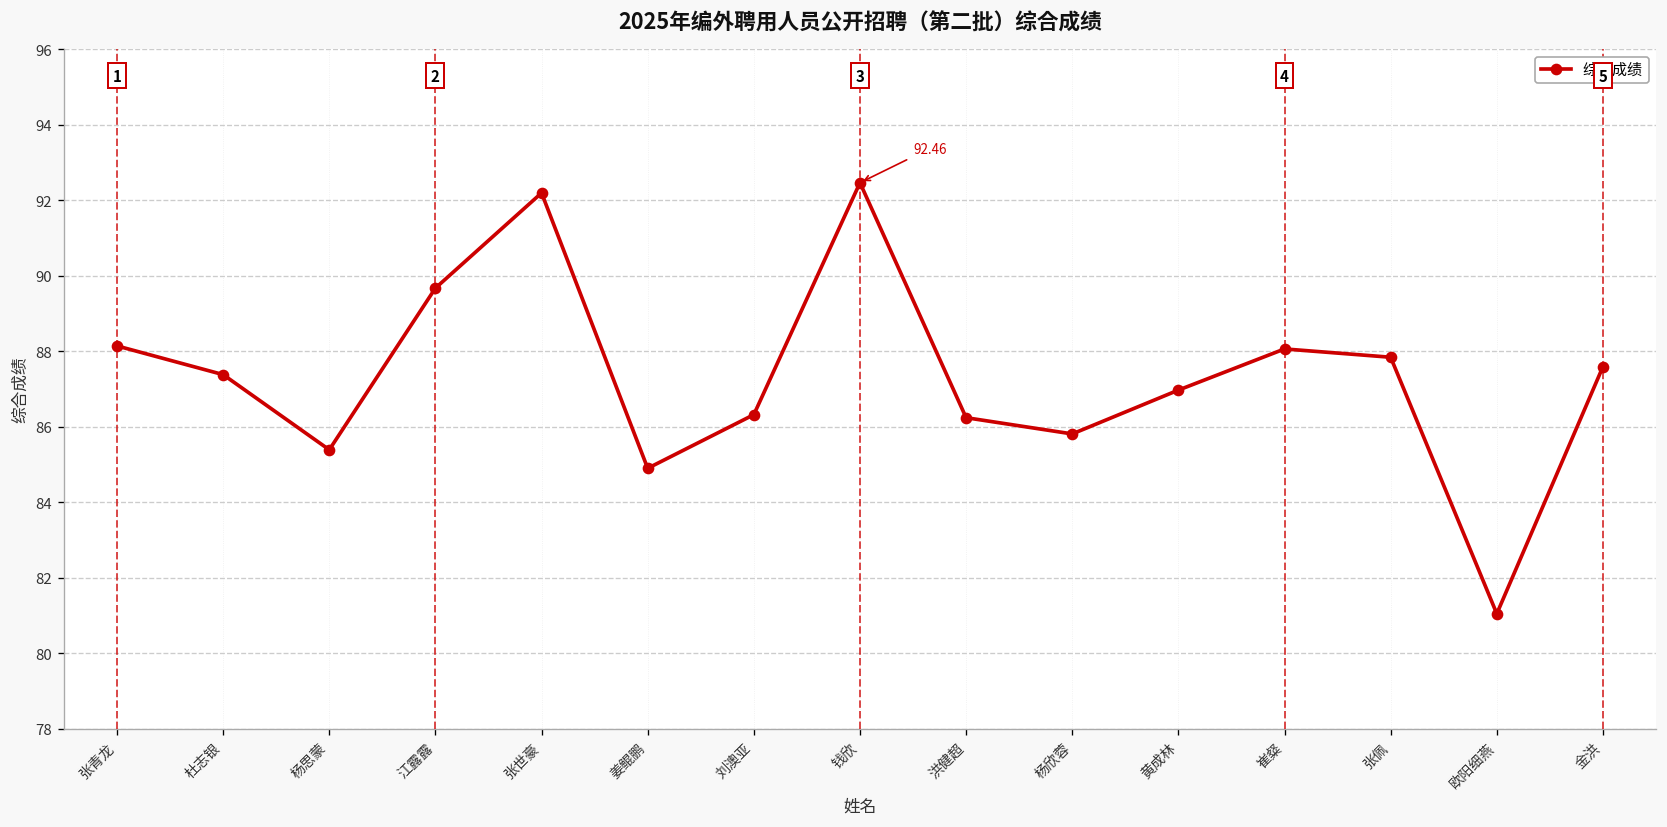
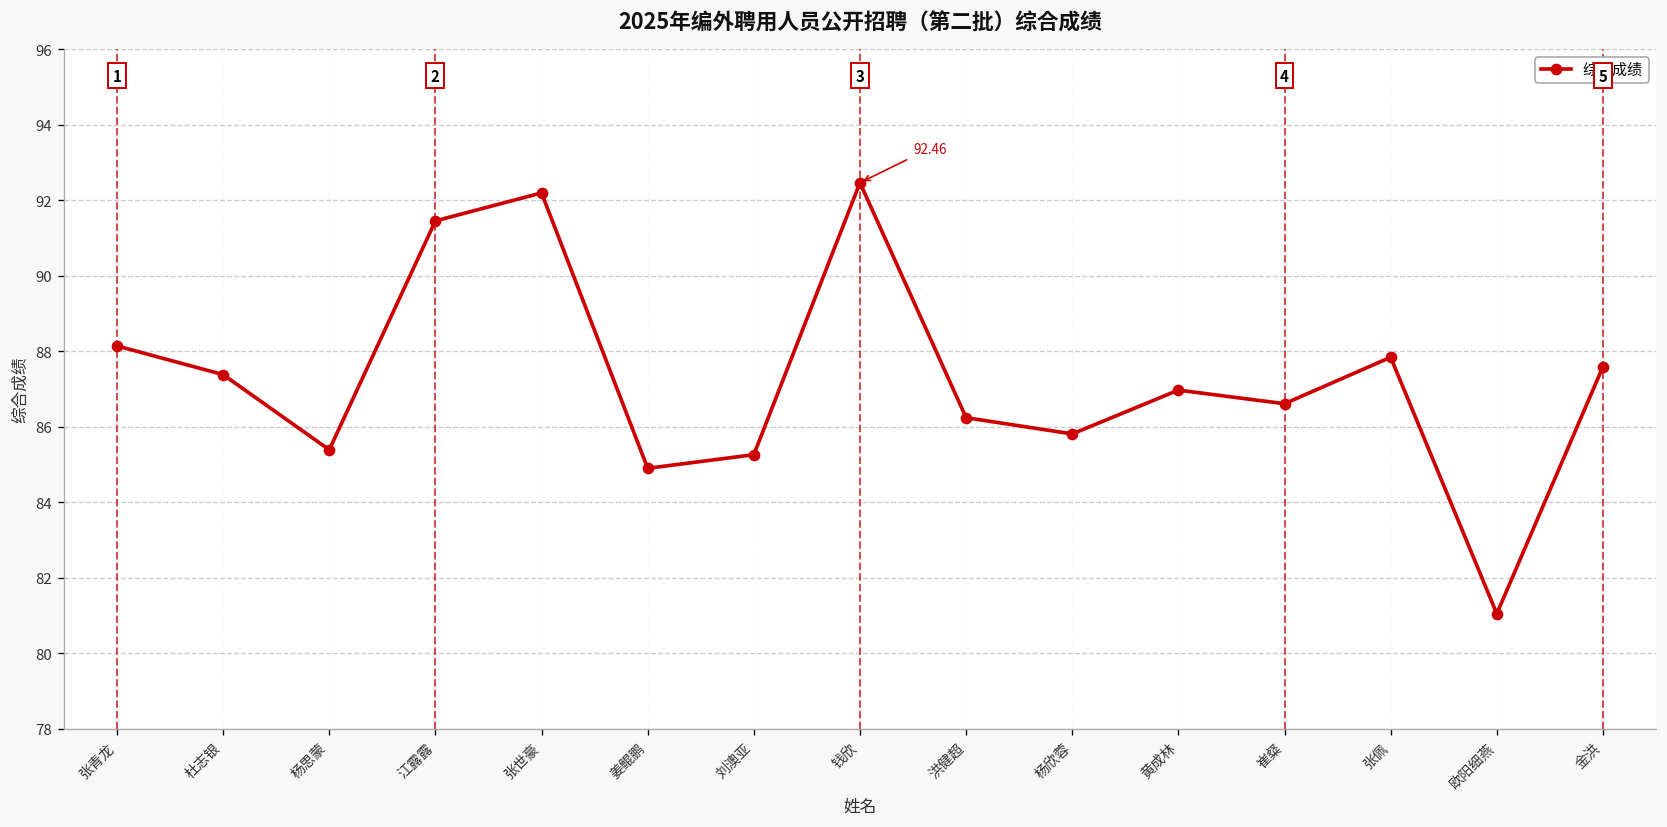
  {
    "张青龙": 88.1,
    "杜志银": 87.4,
    "杨思蒙": 85.4,
-   "江露露": 89.7,
+   "江露露": 91.5,
    "张世豪": 92.2,
    "姜鲲鹏": 84.9,
-   "刘澳亚": 86.3,
+   "刘澳亚": 85.3,
    "洪健超": 86.2,
    "杨欣蓉": 85.8,
    "黄成林": 87.0,
-   "崔粲": 88.1,
+   "崔粲": 86.6,
    "张佩": 87.8,
    "欧阳细燕": 81.1,
    "金洪": 87.6
  }
